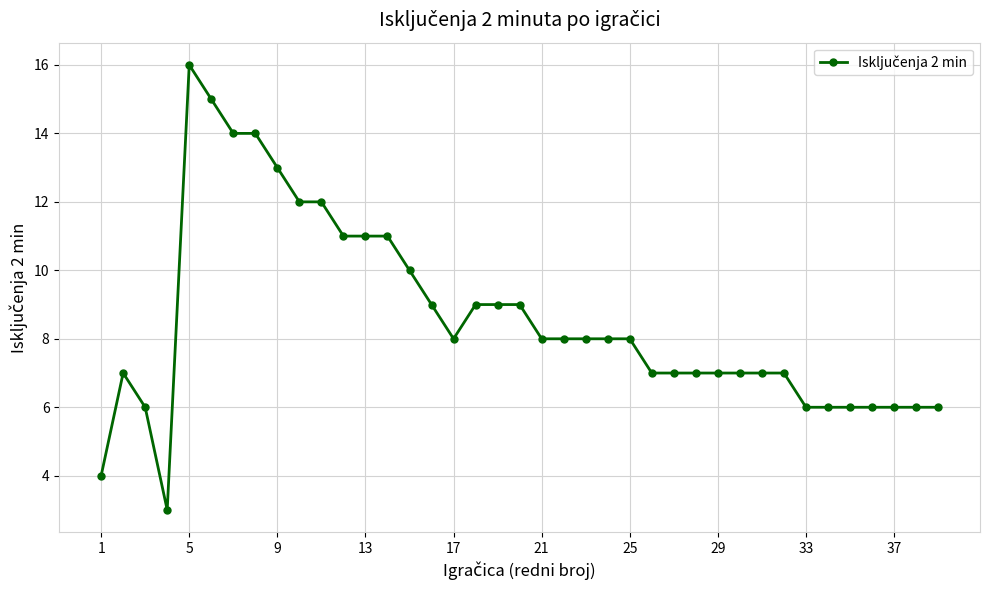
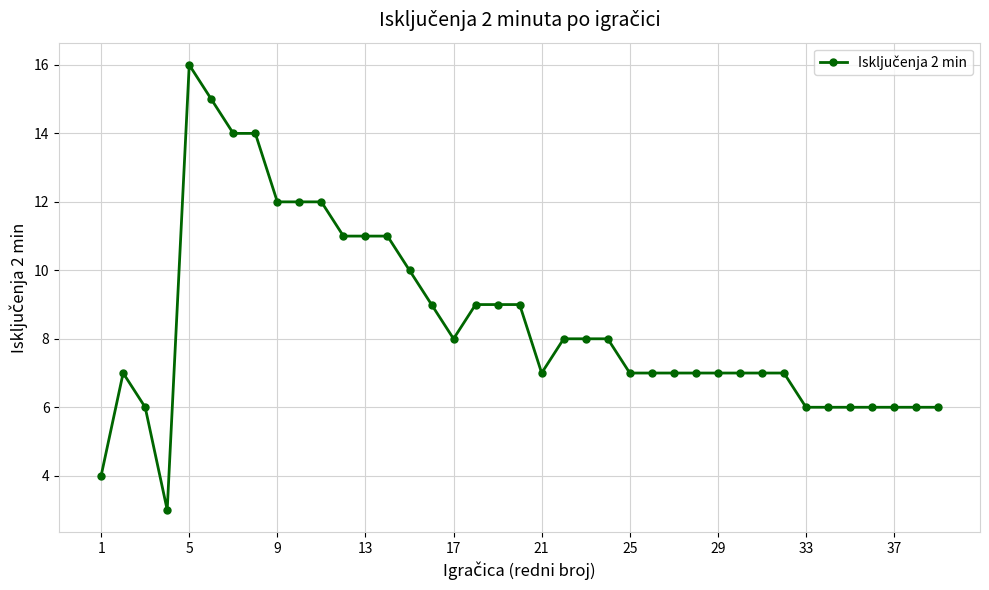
  {
    "1": 4,
    "5": 16,
-   "9": 13,
+   "9": 12,
    "13": 11,
    "17": 8,
-   "21": 8,
-   "25": 8,
+   "21": 7,
+   "25": 7,
    "29": 7,
    "33": 6,
    "37": 6
  }
